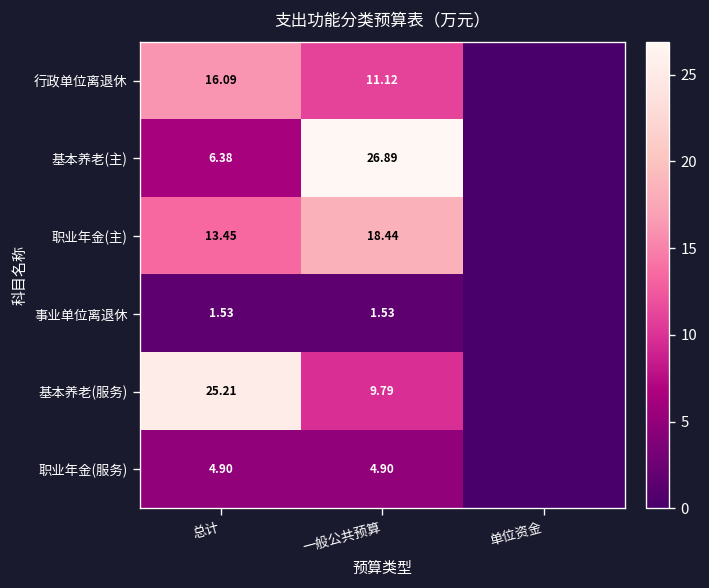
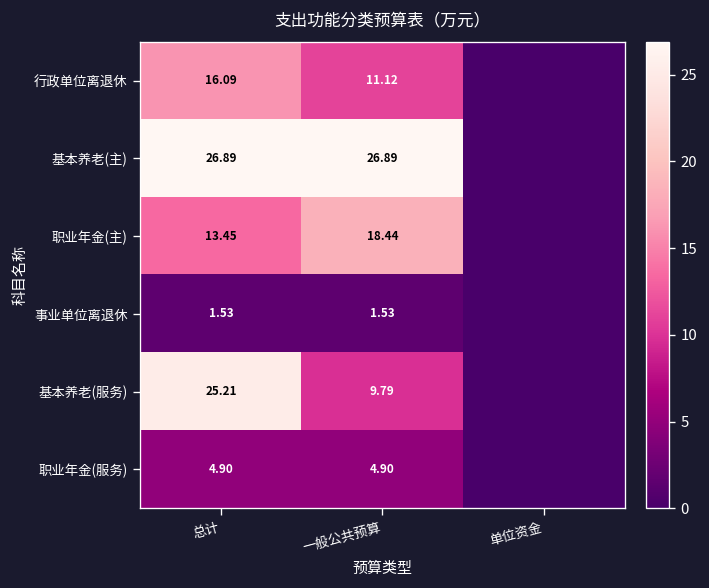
  {
    "行政单位离退休": {
      "总计": 16.09,
      "一般公共预算": 11.12
    },
    "基本养老(主)": {
-     "总计": 6.38,
+     "总计": 26.89,
      "一般公共预算": 26.89
    },
    "职业年金(主)": {
      "总计": 13.45,
      "一般公共预算": 18.44
    },
    "事业单位离退休": {
      "总计": 1.53,
      "一般公共预算": 1.53
    },
    "基本养老(服务)": {
      "总计": 25.21,
      "一般公共预算": 9.79
    },
    "职业年金(服务)": {
      "总计": 4.90,
      "一般公共预算": 4.90
    }
  }
